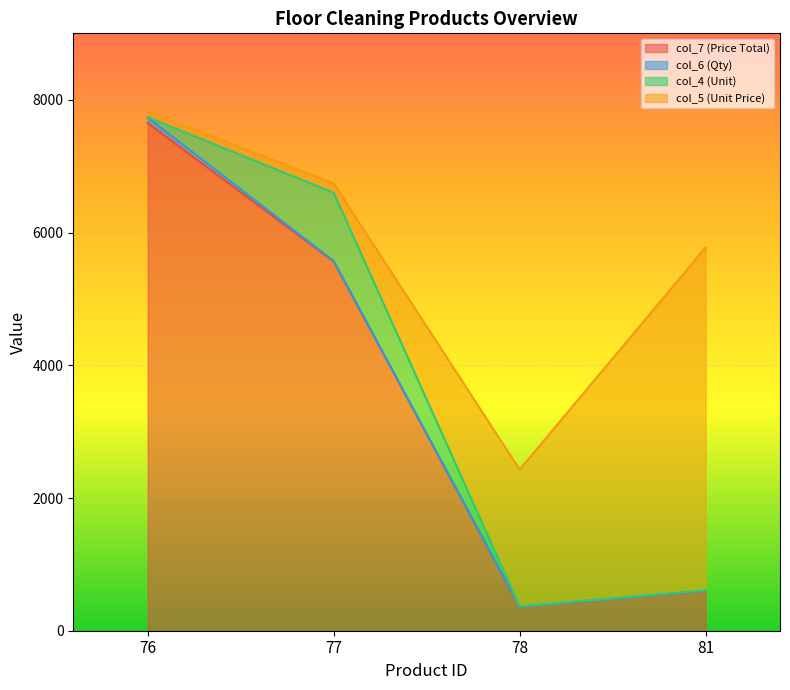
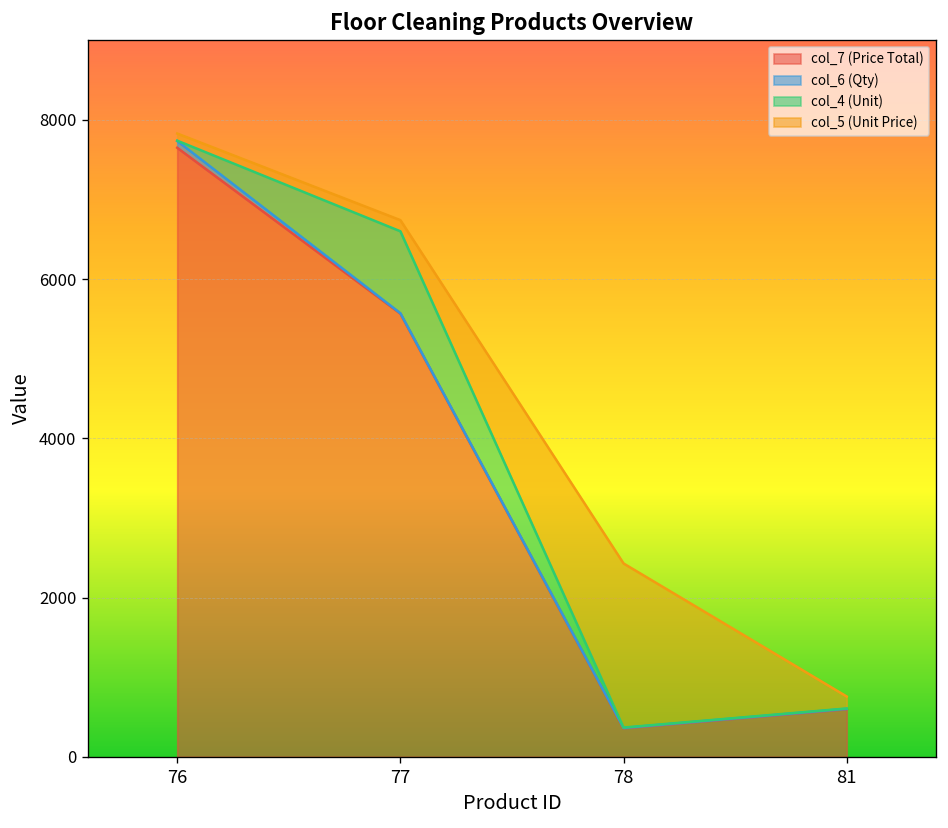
  {
    "col_7 (Price Total)": {
      "76": 7700
    },
    "col_4 (Unit)": {
      "77": 1000
    },
    "col_5 (Unit Price)": {
      "76": 100,
      "77": 100,
      "78": 2100,
-     "81": 5200
+     "81": 200
    }
  }
